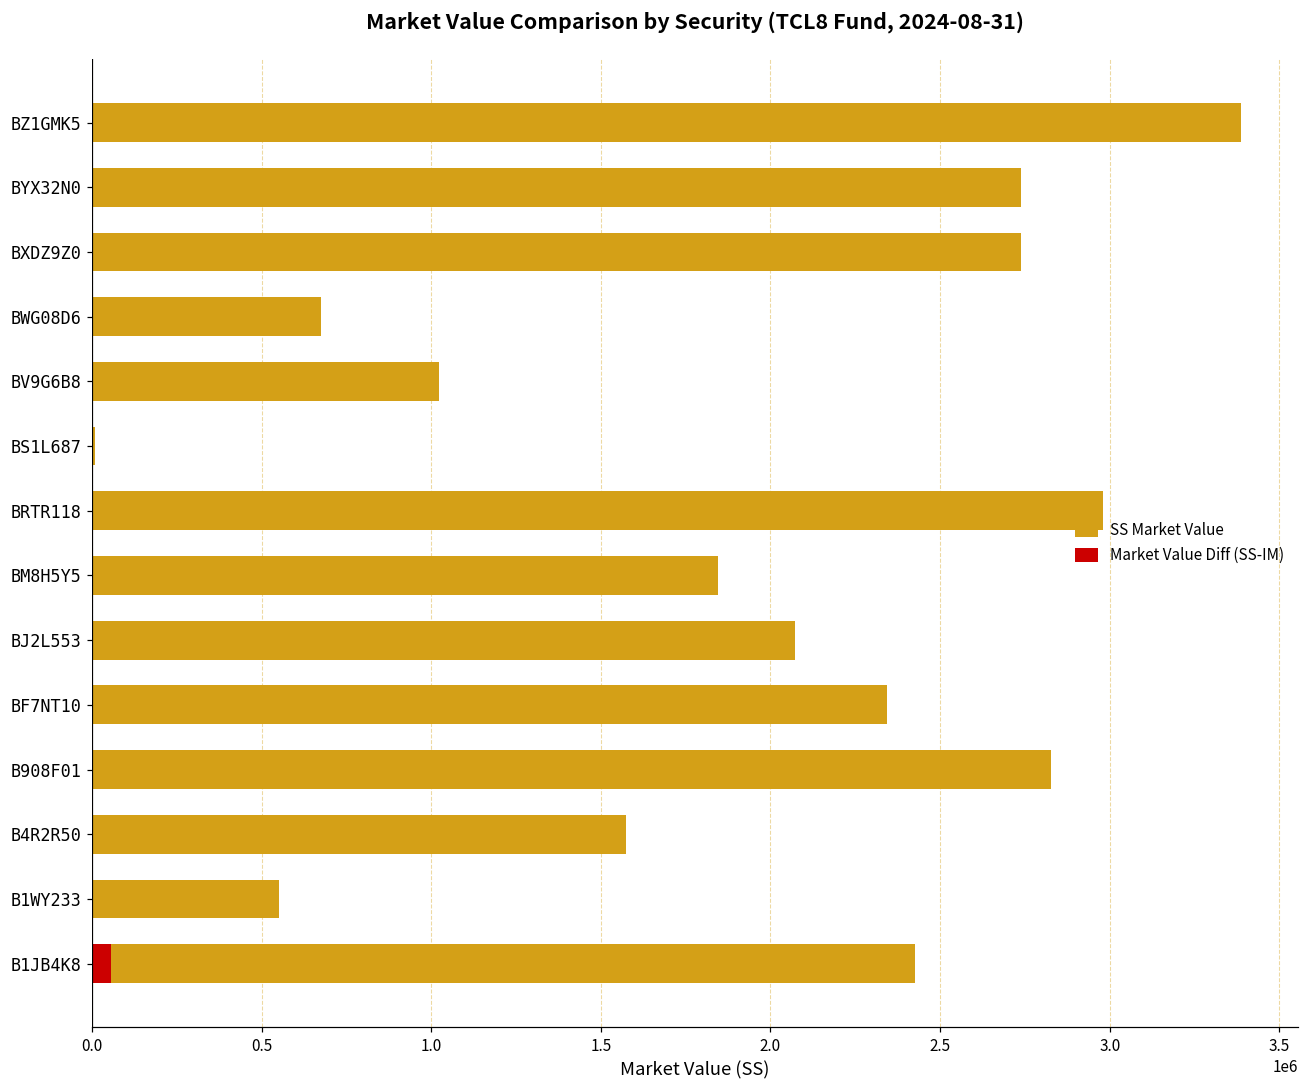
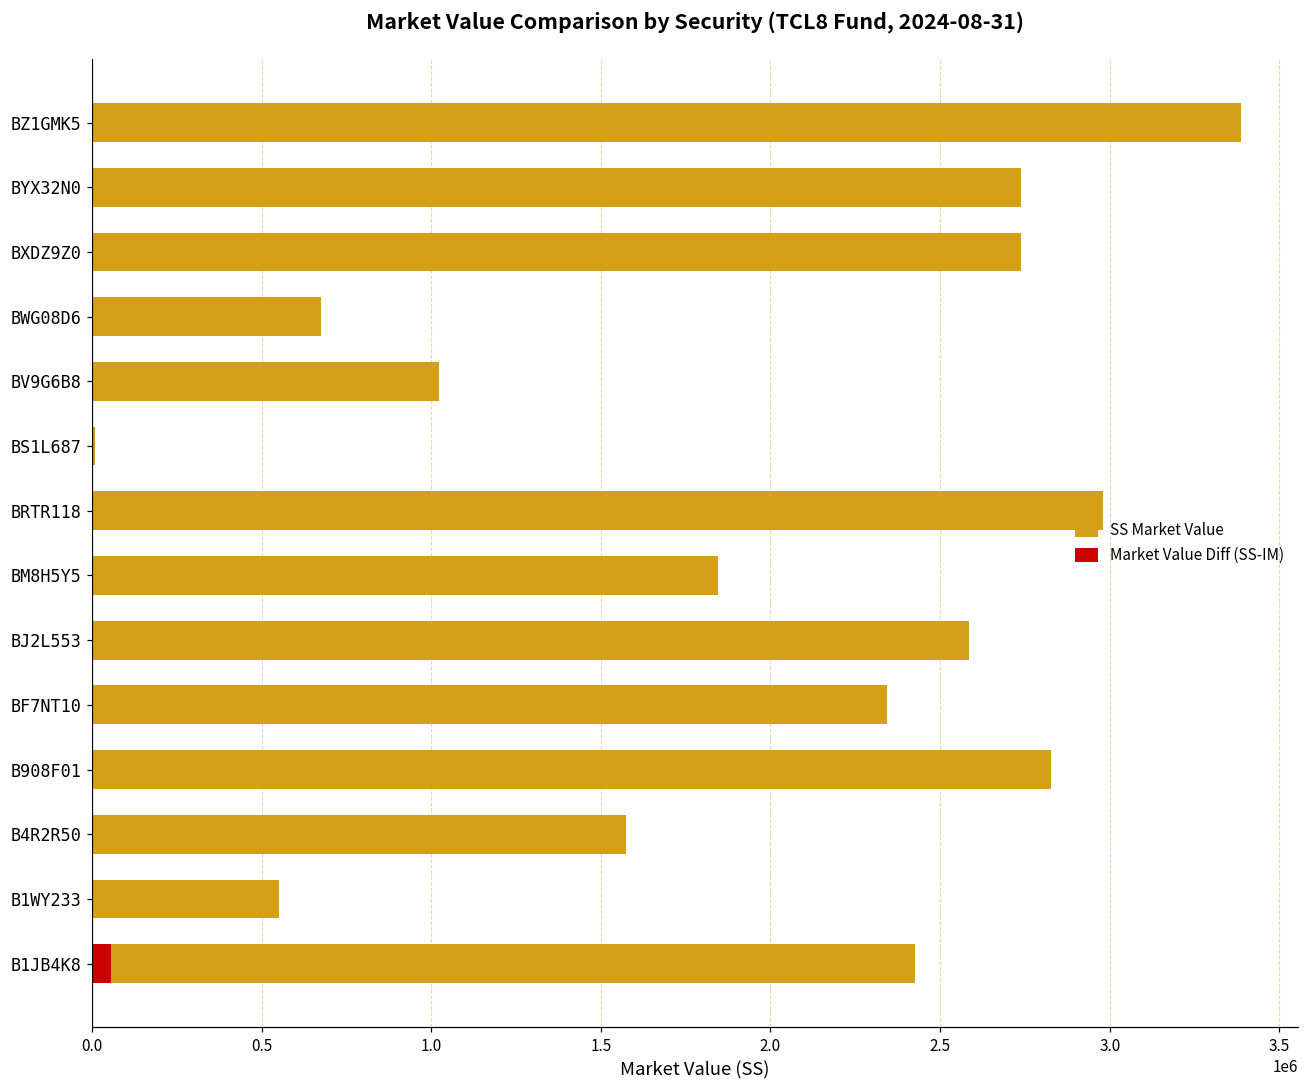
  {
    "SS Market Value": {
      "BZ1GMK5": 3390000,
      "BYX32N0": 2740000,
      "BXDZ9Z0": 2740000,
      "BWG08D6": 670000,
      "BV9G6B8": 1020000,
      "BS1L687": 10000,
      "BRTR118": 2980000,
      "BM8H5Y5": 1850000,
-     "BJ2L553": 2070000,
+     "BJ2L553": 2580000,
      "BF7NT10": 2340000,
      "B908F01": 2830000,
      "B4R2R50": 1570000,
      "B1WY233": 550000,
      "B1JB4K8": 2420000
    },
    "Market Value Diff (SS-IM)": {
      "BZ1GMK5": 0,
      "BXDZ9Z0": 0,
      "BWG08D6": 0,
      "BV9G6B8": 0,
      "BS1L687": 0,
      "BRTR118": 0,
      "BJ2L553": 0,
      "BF7NT10": 0,
      "B908F01": 0
    }
  }
